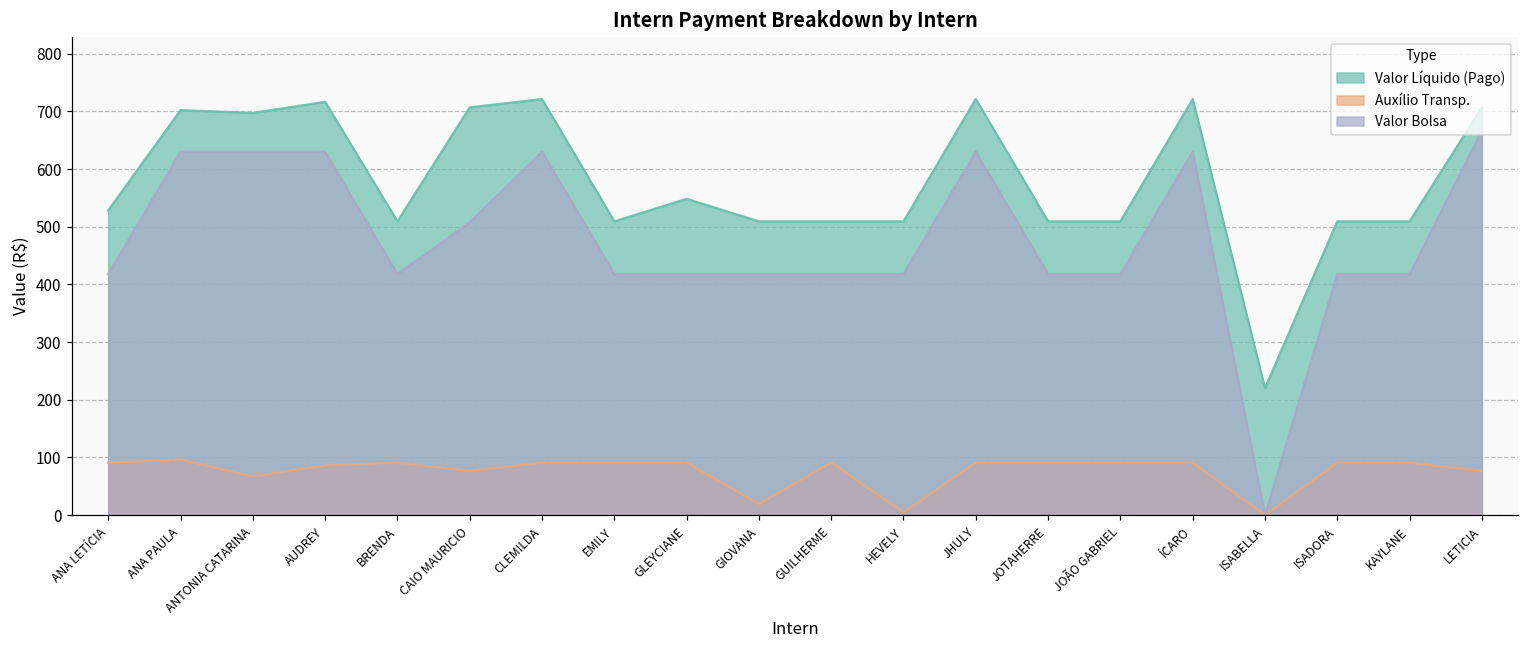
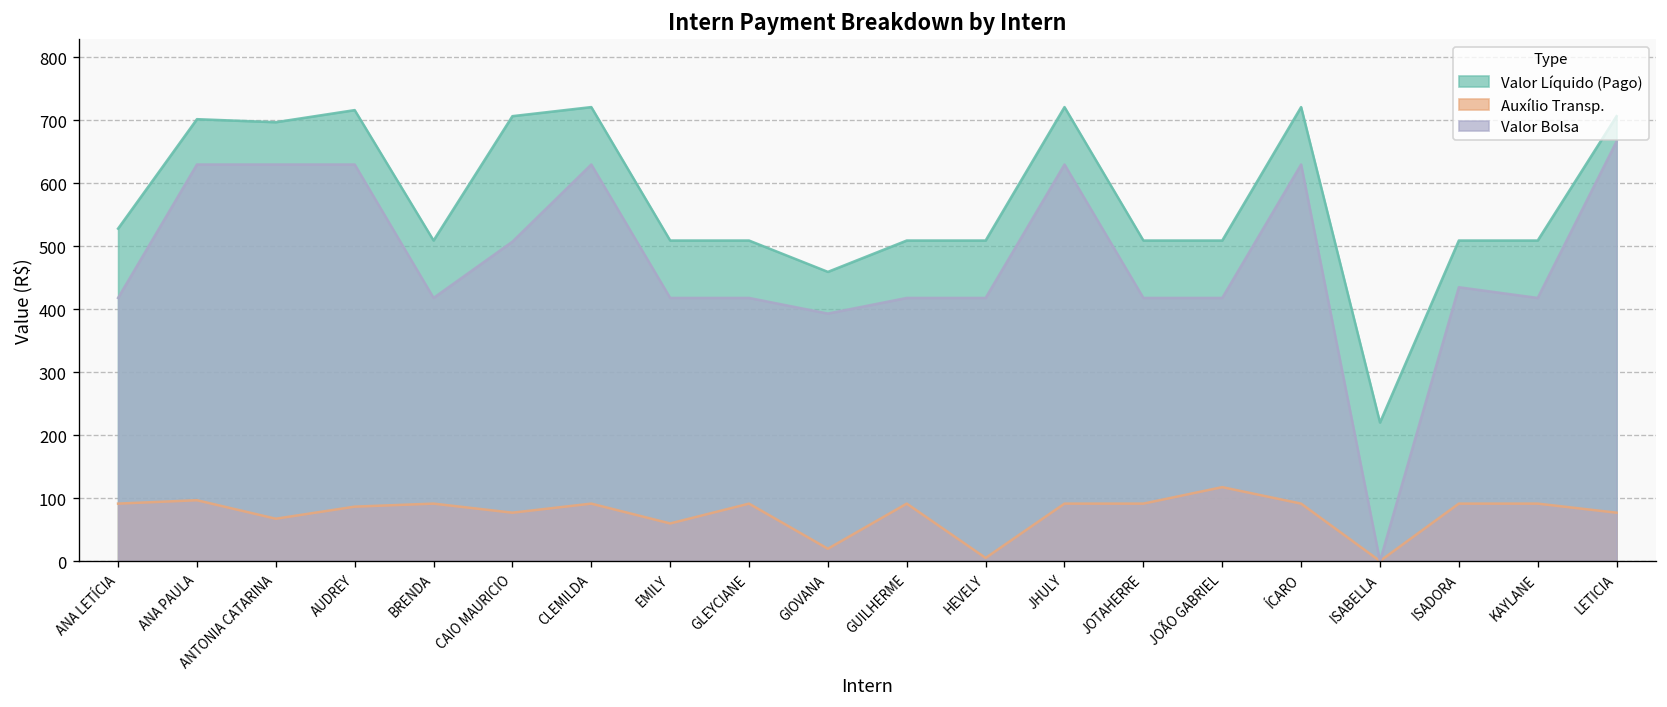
  {
    "Valor Líquido (Pago)": {
      "ANA LETÍCIA": 530,
      "ANA PAULA": 700,
      "ANTONIA CATARINA": 700,
      "AUDREY": 720,
      "BRENDA": 510,
      "CAIO MAURICIO": 710,
      "CLEMILDA": 720,
      "EMILY": 510,
-     "GLEYCIANE": 550,
-     "GIOVANA": 510,
+     "GLEYCIANE": 510,
+     "GIOVANA": 460,
      "GUILHERME": 510,
      "HEVELY": 510,
      "JHULY": 720,
      "JOTAHERRE": 510,
      "JOÃO GABRIEL": 510,
      "ÍCARO": 720,
      "ISABELLA": 220,
      "ISADORA": 510,
      "KAYLANE": 510
    },
    "Auxílio Transp.": {
      "ANA LETÍCIA": 90,
      "ANA PAULA": 100,
      "ANTONIA CATARINA": 70,
      "AUDREY": 90,
      "BRENDA": 90,
      "CAIO MAURICIO": 80,
      "CLEMILDA": 90,
-     "EMILY": 90,
+     "EMILY": 60,
      "GLEYCIANE": 90,
      "GIOVANA": 20,
      "GUILHERME": 90,
      "HEVELY": 0,
      "JHULY": 90,
      "JOTAHERRE": 90,
-     "JOÃO GABRIEL": 90,
+     "JOÃO GABRIEL": 120,
      "ÍCARO": 90,
      "ISADORA": 90,
      "KAYLANE": 90,
      "LETICIA": 80
    },
    "Valor Bolsa": {
      "ANA LETÍCIA": 420,
      "ANA PAULA": 630,
      "ANTONIA CATARINA": 630,
      "AUDREY": 630,
      "BRENDA": 420,
      "CAIO MAURICIO": 510,
      "CLEMILDA": 630,
      "EMILY": 420,
      "GLEYCIANE": 420,
-     "GIOVANA": 420,
+     "GIOVANA": 390,
      "GUILHERME": 420,
      "HEVELY": 420,
      "JHULY": 630,
      "JOTAHERRE": 420,
      "JOÃO GABRIEL": 420,
      "ÍCARO": 630,
-     "ISADORA": 420,
+     "ISADORA": 440,
      "KAYLANE": 420
    }
  }
